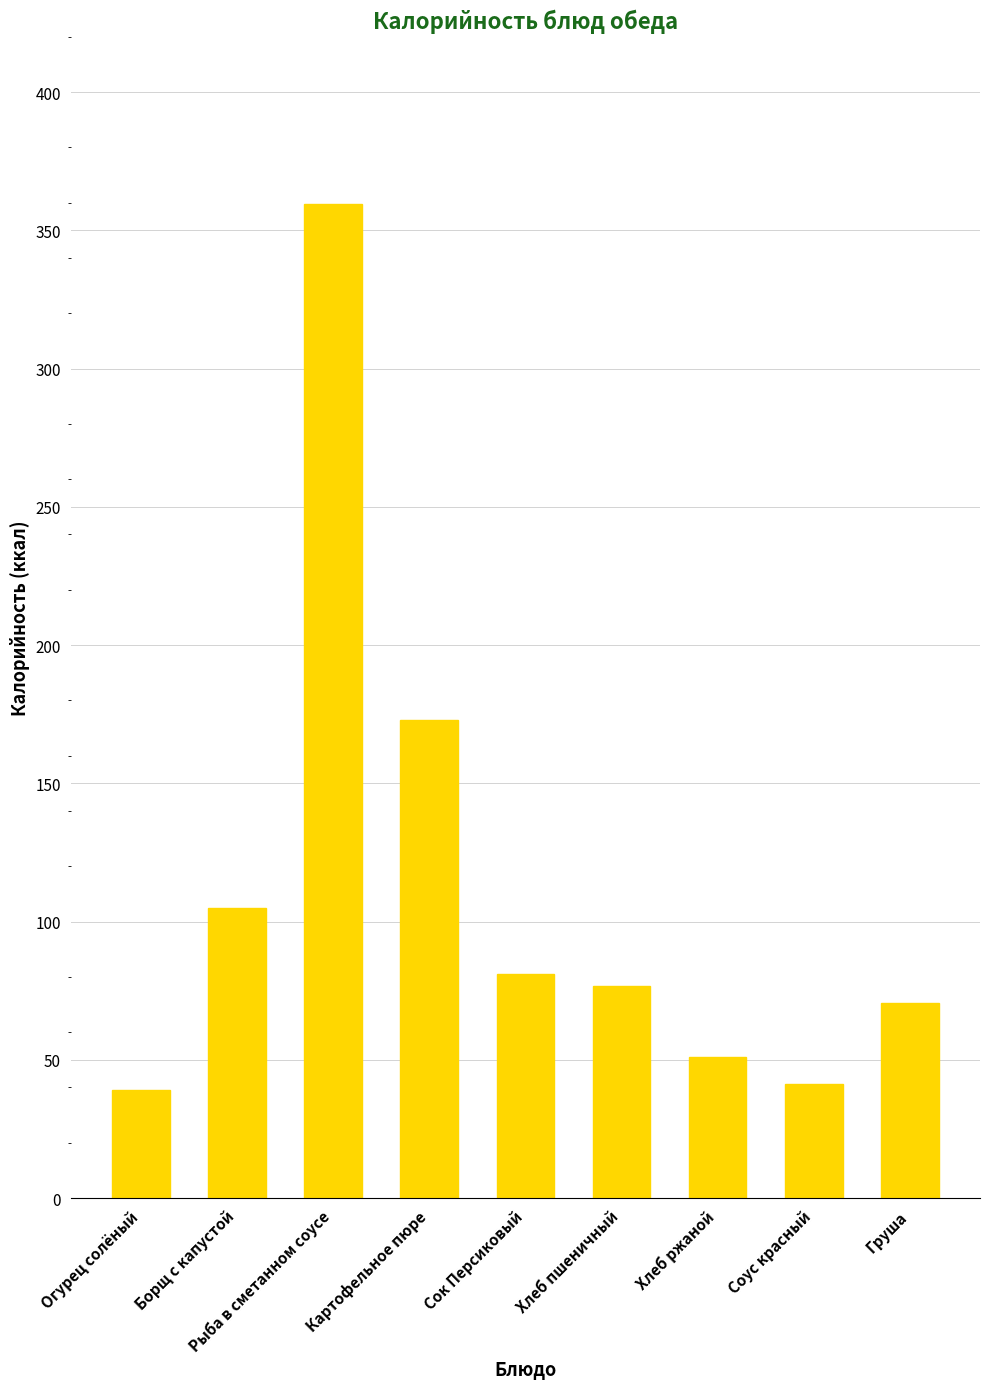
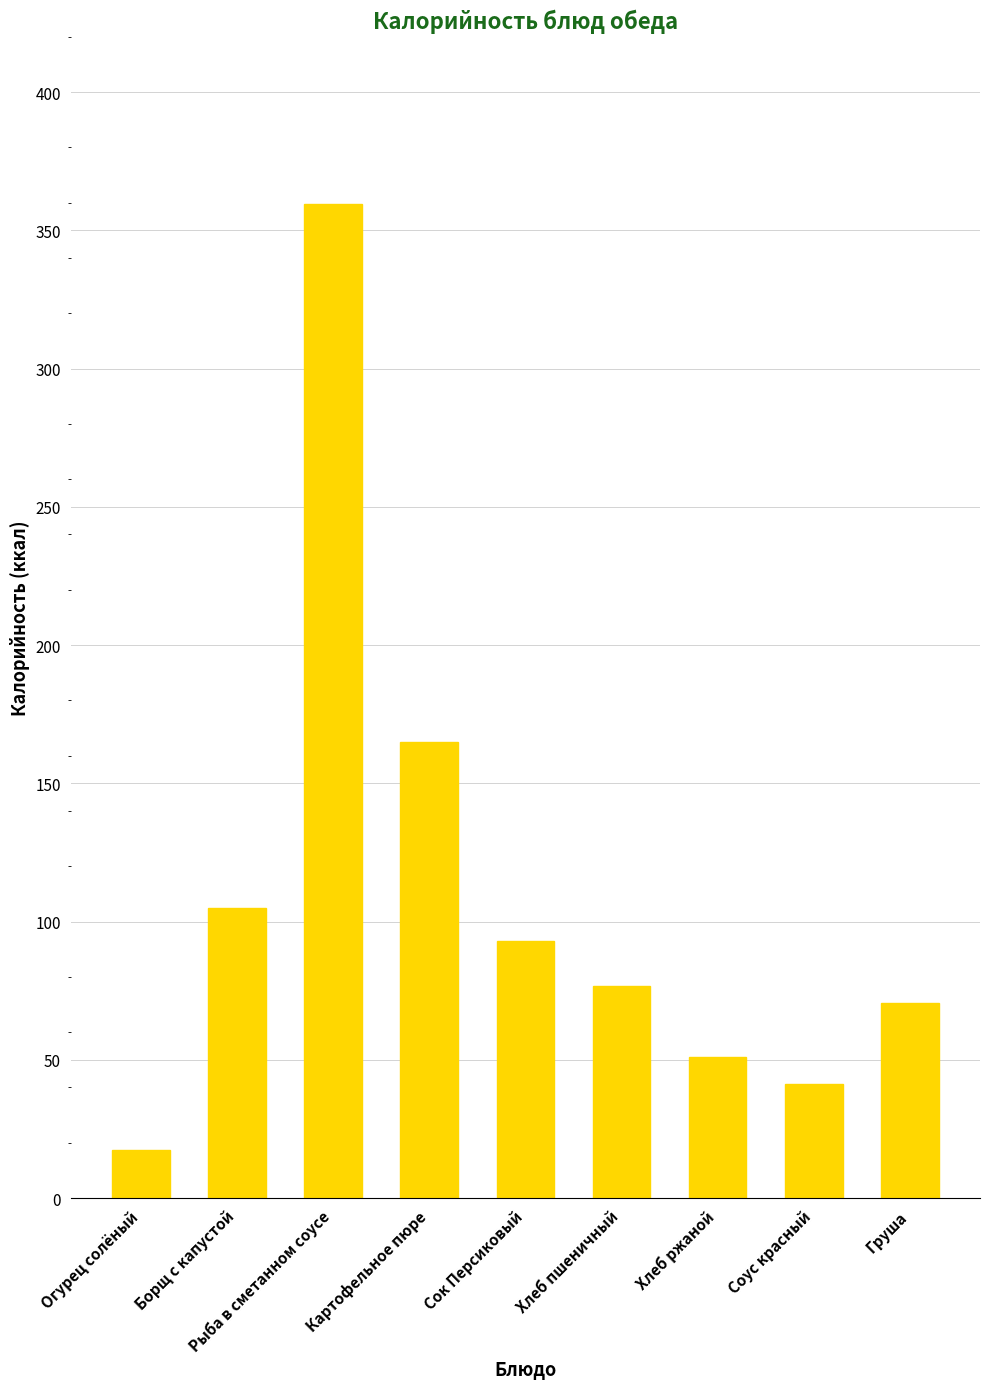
  {
-   "Огурец солёный": 39,
+   "Огурец солёный": 17,
    "Борщ с капустой": 105,
    "Рыба в сметанном соусе": 359,
-   "Картофельное пюре": 173,
-   "Сок Персиковый": 81,
+   "Картофельное пюре": 165,
+   "Сок Персиковый": 93,
    "Хлеб пшеничный": 77,
    "Хлеб ржаной": 51,
    "Соус красный": 41,
    "Груша": 71
  }
